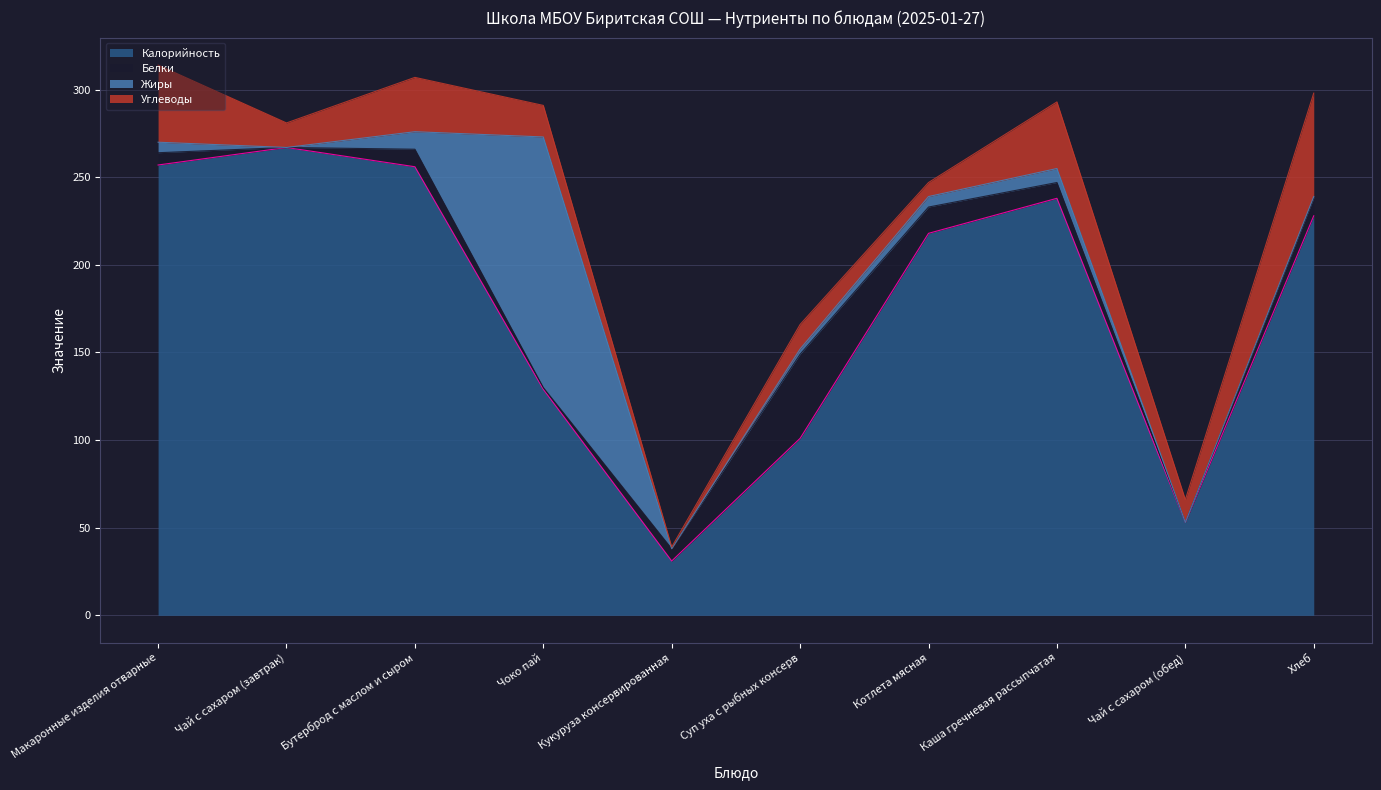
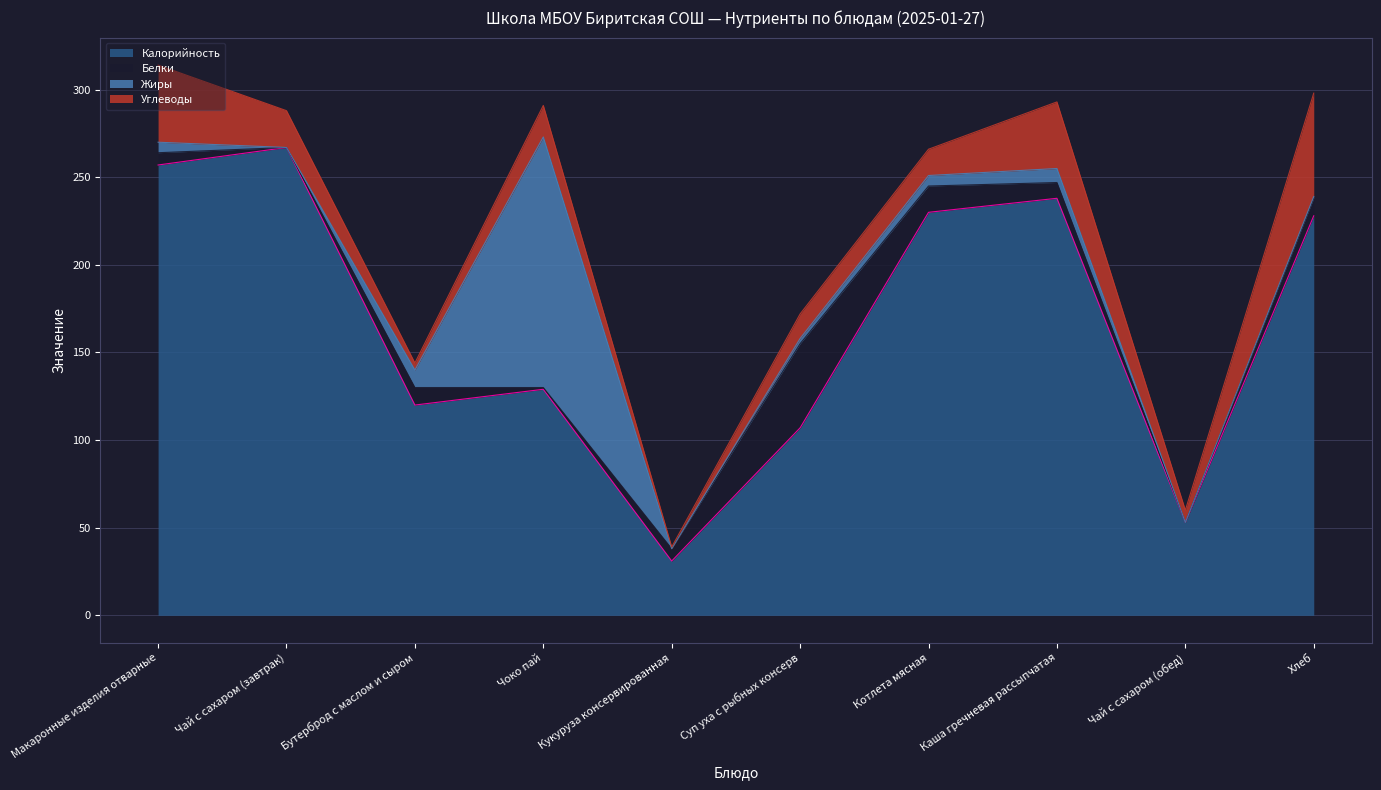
  {
    "Калорийность": {
      "Макаронные изделия отварные": 257,
-     "Бутерброд с маслом и сыром": 256,
+     "Бутерброд с маслом и сыром": 120,
      "Кукуруза консервированная": 31,
-     "Суп уха с рыбных консерв": 101,
-     "Котлета мясная": 218,
+     "Суп уха с рыбных консерв": 107,
+     "Котлета мясная": 230,
      "Каша гречневая рассыпчатая": 238,
      "Хлеб": 228
    },
    "Белки": {
      "Макаронные изделия отварные": 7,
      "Бутерброд с маслом и сыром": 10,
      "Суп уха с рыбных консерв": 48,
      "Котлета мясная": 15,
      "Каша гречневая рассыпчатая": 9
    },
    "Жиры": {
      "Макаронные изделия отварные": 6,
      "Бутерброд с маслом и сыром": 10,
      "Чоко пай": 143,
      "Суп уха с рыбных консерв": 3,
      "Котлета мясная": 6,
      "Каша гречневая рассыпчатая": 8
    },
    "Углеводы": {
-     "Чай с сахаром (завтрак)": 14,
-     "Бутерброд с маслом и сыром": 31,
+     "Чай с сахаром (завтрак)": 21,
+     "Бутерброд с маслом и сыром": 4,
      "Чоко пай": 18,
      "Суп уха с рыбных консерв": 14,
-     "Котлета мясная": 8,
+     "Котлета мясная": 15,
      "Каша гречневая рассыпчатая": 38,
-     "Чай с сахаром (обед)": 13,
+     "Чай с сахаром (обед)": 7,
      "Хлеб": 59
    }
  }
